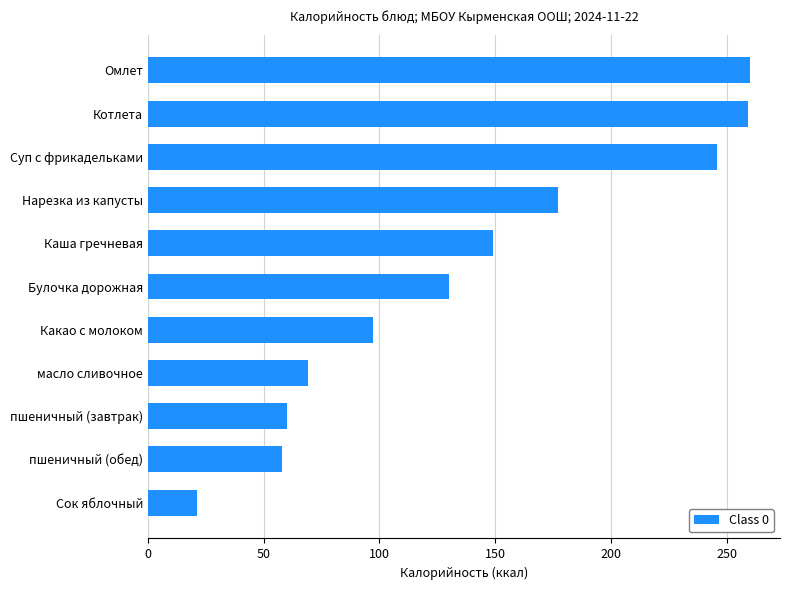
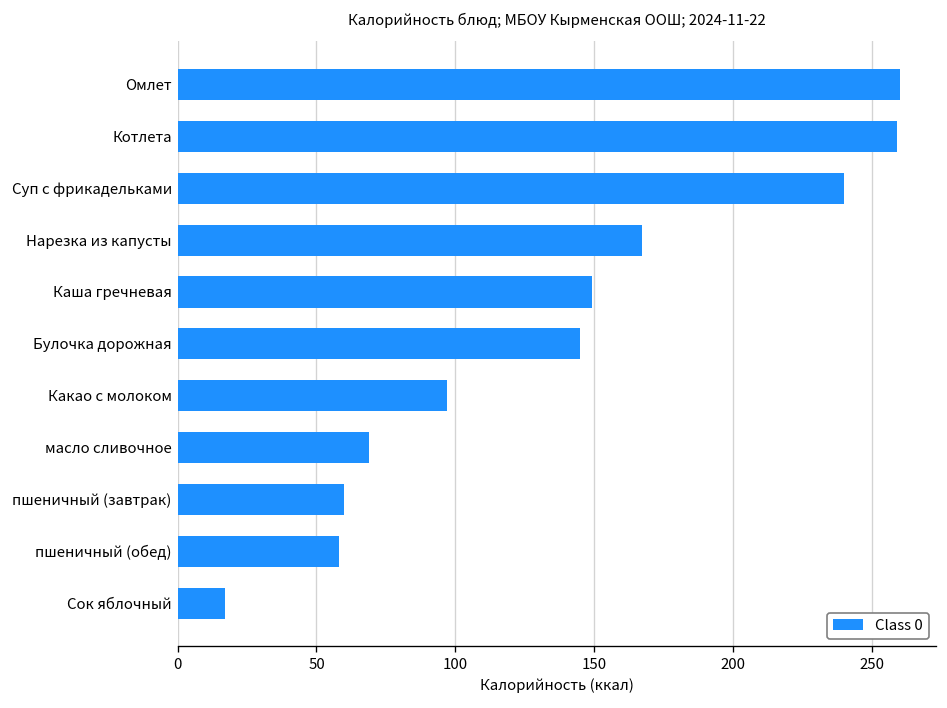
  {
    "Омлет": 260,
    "Котлета": 259,
-   "Суп с фрикадельками": 246,
-   "Нарезка из капусты": 177,
+   "Суп с фрикадельками": 240,
+   "Нарезка из капусты": 167,
    "Каша гречневая": 149,
-   "Булочка дорожная": 130,
+   "Булочка дорожная": 145,
    "Какао с молоком": 97,
    "масло сливочное": 69,
    "пшеничный (завтрак)": 60,
    "пшеничный (обед)": 58,
-   "Сок яблочный": 21
+   "Сок яблочный": 17
  }
